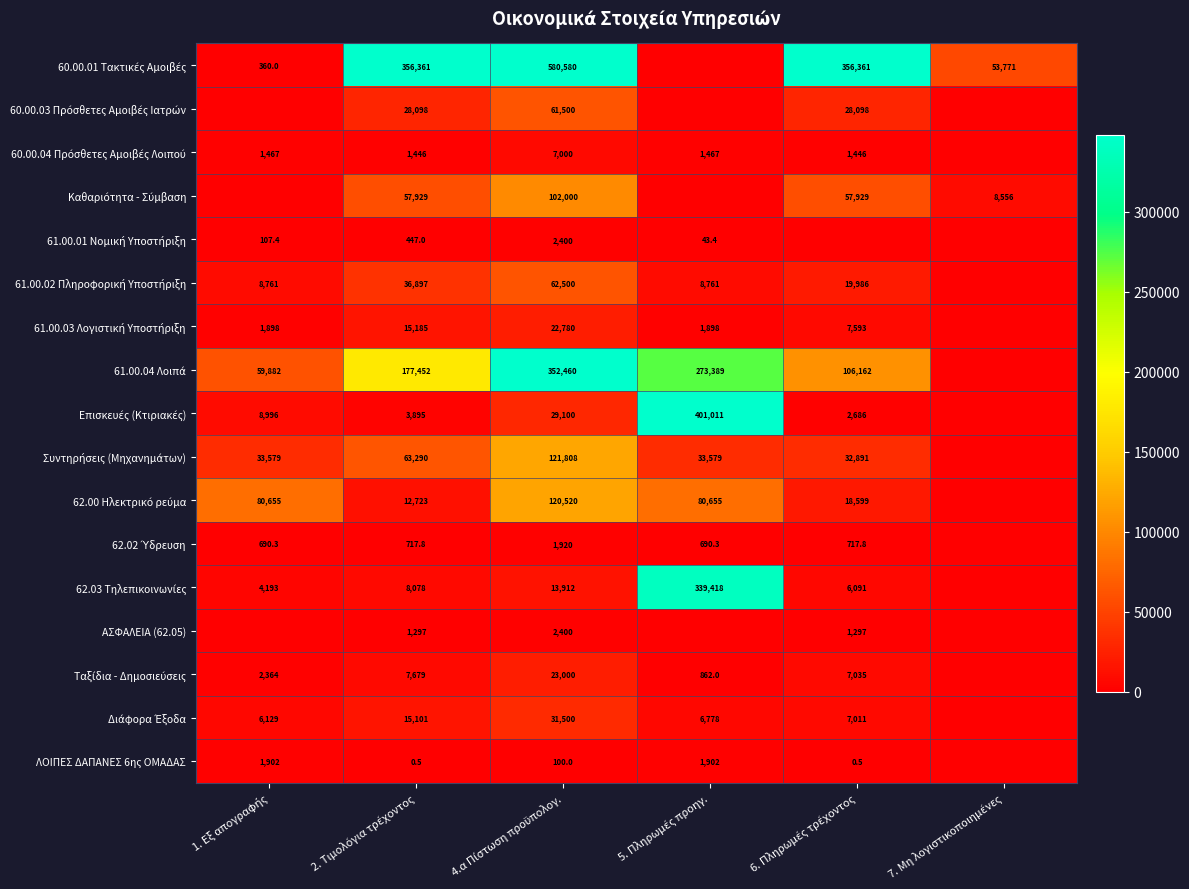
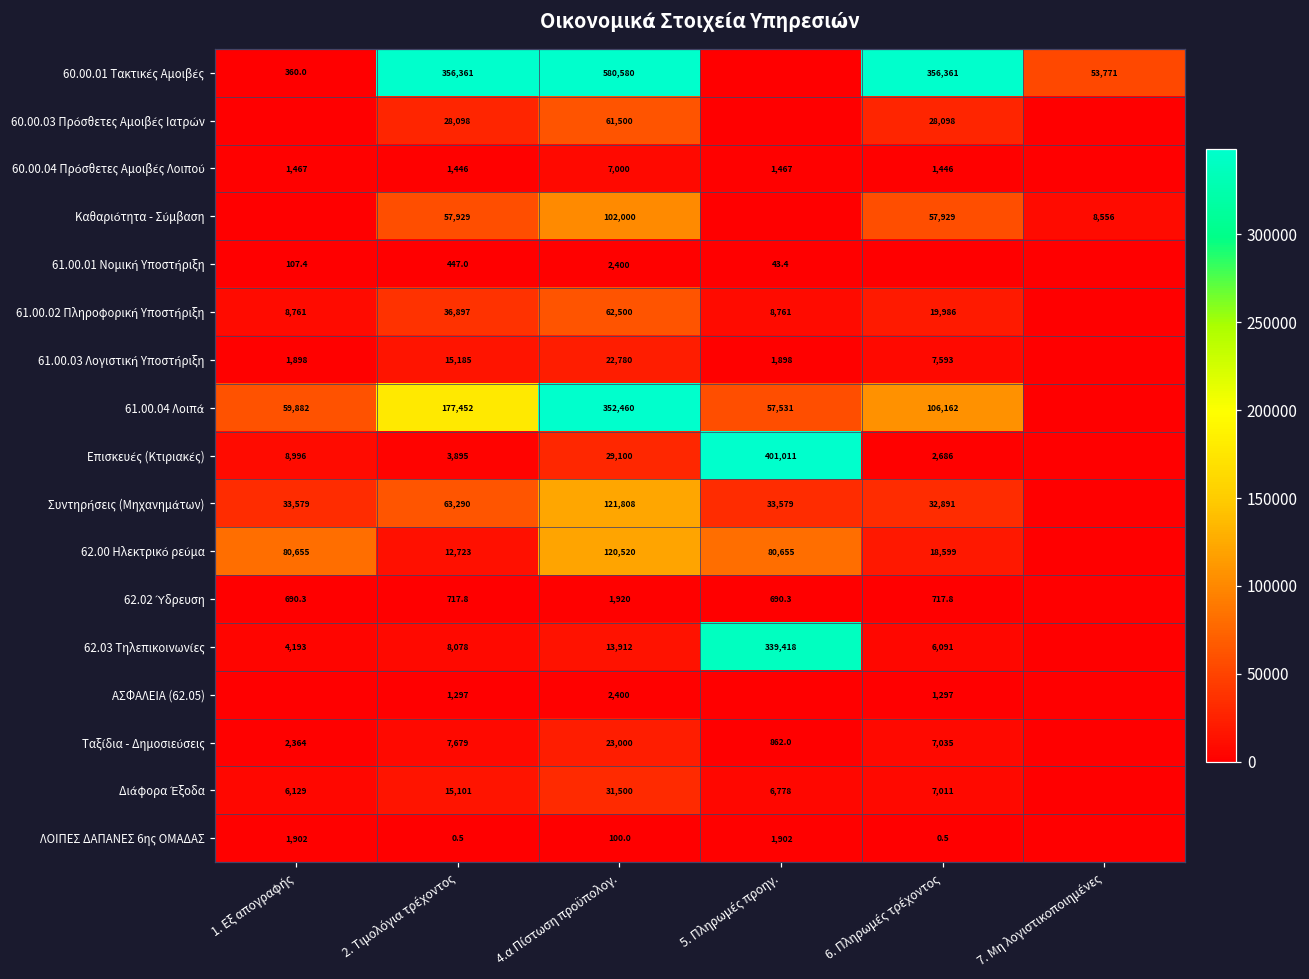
  {
    "60.00.01 Τακτικές Αμοιβές": {
      "1. Εξ απογραφής": "360.0",
      "2. Τιμολόγια τρέχοντος": "356,361",
      "4.α Πίστωση προϋπολογ.": "580,580",
      "6. Πληρωμές τρέχοντος": "356,361",
      "7. Μη λογιστικοποιημένες": "53,771"
    },
    "60.00.03 Πρόσθετες Αμοιβές Ιατρών": {
      "2. Τιμολόγια τρέχοντος": "28,098",
      "4.α Πίστωση προϋπολογ.": "61,500",
      "6. Πληρωμές τρέχοντος": "28,098"
    },
    "60.00.04 Πρόσθετες Αμοιβές Λοιπού": {
      "1. Εξ απογραφής": "1,467",
      "2. Τιμολόγια τρέχοντος": "1,446",
      "4.α Πίστωση προϋπολογ.": "7,000",
      "5. Πληρωμές προηγ.": "1,467",
      "6. Πληρωμές τρέχοντος": "1,446"
    },
    "Καθαριότητα - Σύμβαση": {
      "2. Τιμολόγια τρέχοντος": "57,929",
      "4.α Πίστωση προϋπολογ.": "102,000",
      "6. Πληρωμές τρέχοντος": "57,929",
      "7. Μη λογιστικοποιημένες": "8,556"
    },
    "61.00.01 Νομική Υποστήριξη": {
      "1. Εξ απογραφής": "107.4",
      "2. Τιμολόγια τρέχοντος": "447.0",
      "4.α Πίστωση προϋπολογ.": "2,400",
      "5. Πληρωμές προηγ.": "43.4"
    },
    "61.00.02 Πληροφορική Υποστήριξη": {
      "1. Εξ απογραφής": "8,761",
      "2. Τιμολόγια τρέχοντος": "36,897",
      "4.α Πίστωση προϋπολογ.": "62,500",
      "5. Πληρωμές προηγ.": "8,761",
      "6. Πληρωμές τρέχοντος": "19,986"
    },
    "61.00.03 Λογιστική Υποστήριξη": {
      "1. Εξ απογραφής": "1,898",
      "2. Τιμολόγια τρέχοντος": "15,185",
      "4.α Πίστωση προϋπολογ.": "22,780",
      "5. Πληρωμές προηγ.": "1,898",
      "6. Πληρωμές τρέχοντος": "7,593"
    },
    "61.00.04 Λοιπά": {
      "1. Εξ απογραφής": "59,882",
      "2. Τιμολόγια τρέχοντος": "177,452",
      "4.α Πίστωση προϋπολογ.": "352,460",
-     "5. Πληρωμές προηγ.": "273,389",
+     "5. Πληρωμές προηγ.": "57,531",
      "6. Πληρωμές τρέχοντος": "106,162"
    },
    "Επισκευές (Κτιριακές)": {
      "1. Εξ απογραφής": "8,996",
      "2. Τιμολόγια τρέχοντος": "3,895",
      "4.α Πίστωση προϋπολογ.": "29,100",
      "5. Πληρωμές προηγ.": "401,011",
      "6. Πληρωμές τρέχοντος": "2,686"
    },
    "Συντηρήσεις (Μηχανημάτων)": {
      "1. Εξ απογραφής": "33,579",
      "2. Τιμολόγια τρέχοντος": "63,290",
      "4.α Πίστωση προϋπολογ.": "121,808",
      "5. Πληρωμές προηγ.": "33,579",
      "6. Πληρωμές τρέχοντος": "32,891"
    },
    "62.00 Ηλεκτρικό ρεύμα": {
      "1. Εξ απογραφής": "80,655",
      "2. Τιμολόγια τρέχοντος": "12,723",
      "4.α Πίστωση προϋπολογ.": "120,520",
      "5. Πληρωμές προηγ.": "80,655",
      "6. Πληρωμές τρέχοντος": "18,599"
    },
    "62.02 Ύδρευση": {
      "1. Εξ απογραφής": "690.3",
      "2. Τιμολόγια τρέχοντος": "717.8",
      "4.α Πίστωση προϋπολογ.": "1,920",
      "5. Πληρωμές προηγ.": "690.3",
      "6. Πληρωμές τρέχοντος": "717.8"
    },
    "62.03 Τηλεπικοινωνίες": {
      "1. Εξ απογραφής": "4,193",
      "2. Τιμολόγια τρέχοντος": "8,078",
      "4.α Πίστωση προϋπολογ.": "13,912",
      "5. Πληρωμές προηγ.": "339,418",
      "6. Πληρωμές τρέχοντος": "6,091"
    },
    "ΑΣΦΑΛΕΙΑ (62.05)": {
      "2. Τιμολόγια τρέχοντος": "1,297",
      "4.α Πίστωση προϋπολογ.": "2,400",
      "6. Πληρωμές τρέχοντος": "1,297"
    },
    "Ταξίδια - Δημοσιεύσεις": {
      "1. Εξ απογραφής": "2,364",
      "2. Τιμολόγια τρέχοντος": "7,679",
      "4.α Πίστωση προϋπολογ.": "23,000",
      "5. Πληρωμές προηγ.": "862.0",
      "6. Πληρωμές τρέχοντος": "7,035"
    },
    "Διάφορα Έξοδα": {
      "1. Εξ απογραφής": "6,129",
      "2. Τιμολόγια τρέχοντος": "15,101",
      "4.α Πίστωση προϋπολογ.": "31,500",
      "5. Πληρωμές προηγ.": "6,778",
      "6. Πληρωμές τρέχοντος": "7,011"
    },
    "ΛΟΙΠΕΣ ΔΑΠΑΝΕΣ 6ης ΟΜΑΔΑΣ": {
      "1. Εξ απογραφής": "1,902",
      "2. Τιμολόγια τρέχοντος": "0.5",
      "4.α Πίστωση προϋπολογ.": "100.0",
      "5. Πληρωμές προηγ.": "1,902",
      "6. Πληρωμές τρέχοντος": "0.5"
    }
  }
